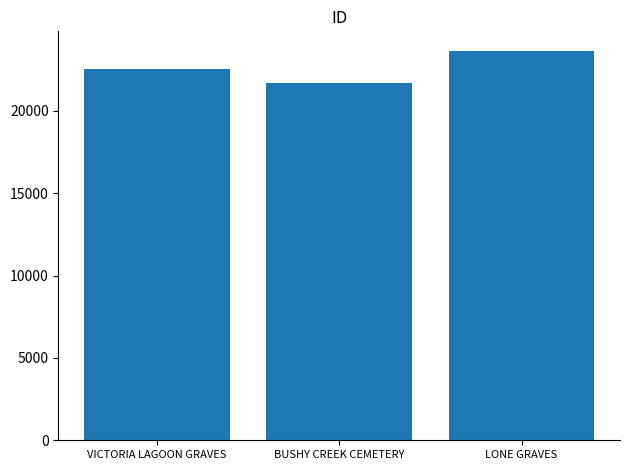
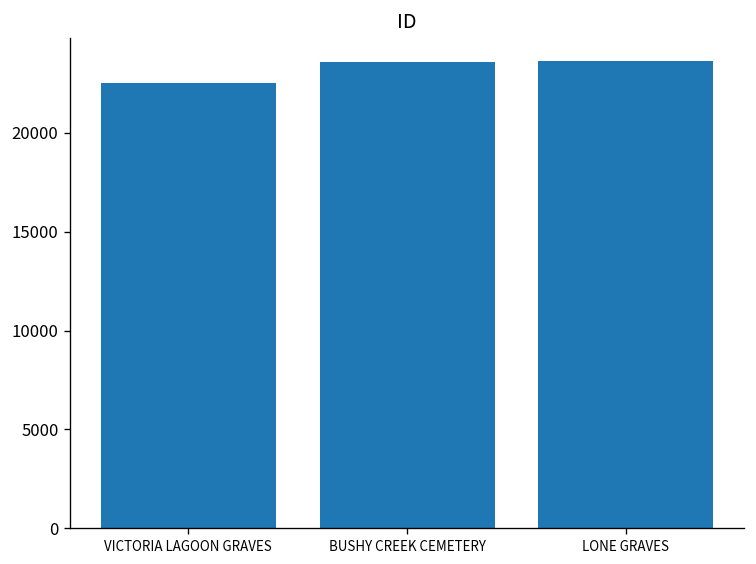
  {
    "VICTORIA LAGOON GRAVES": 22500,
-   "BUSHY CREEK CEMETERY": 21700,
+   "BUSHY CREEK CEMETERY": 23600,
    "LONE GRAVES": 23600
  }
